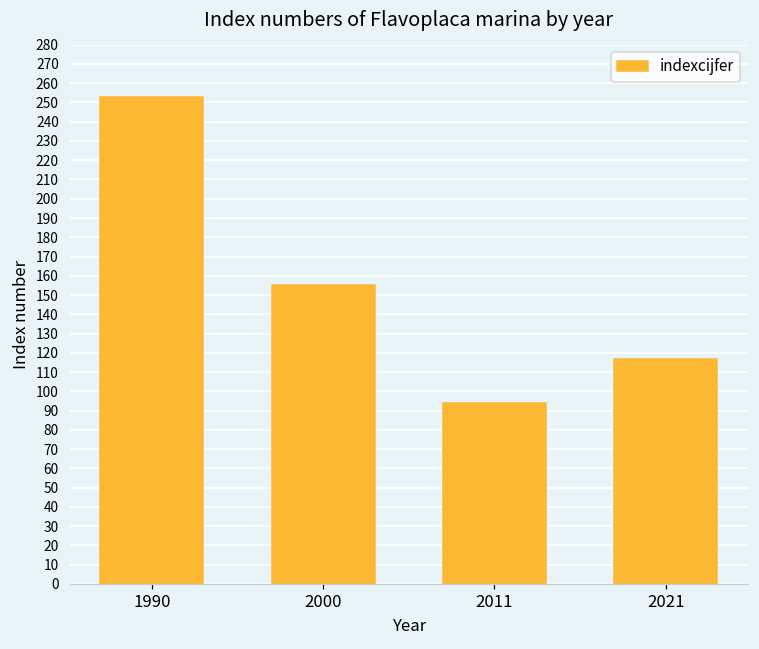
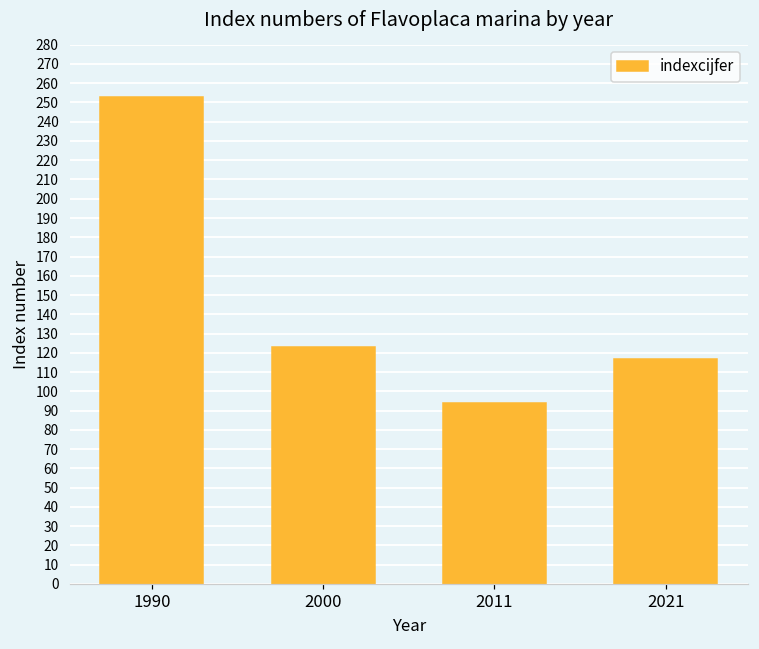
  {
    "1990": 253,
-   "2000": 155,
+   "2000": 123,
    "2011": 94,
    "2021": 117
  }
